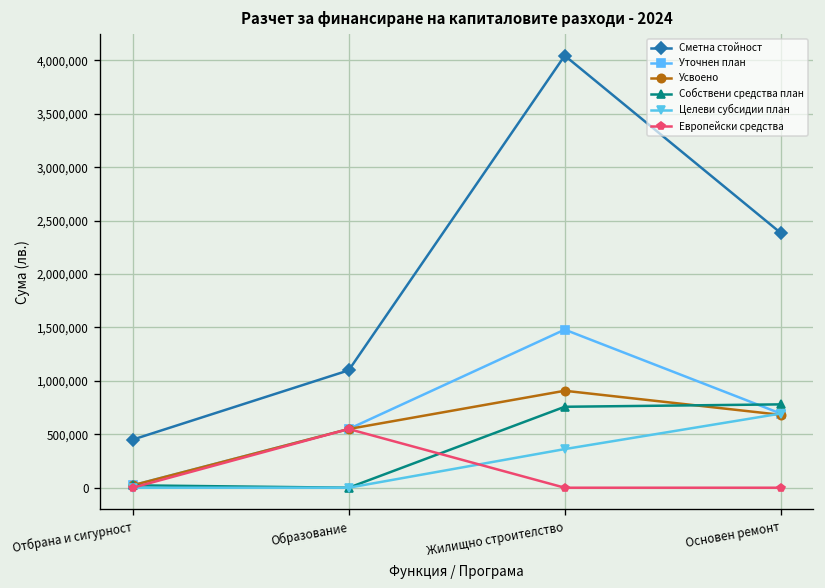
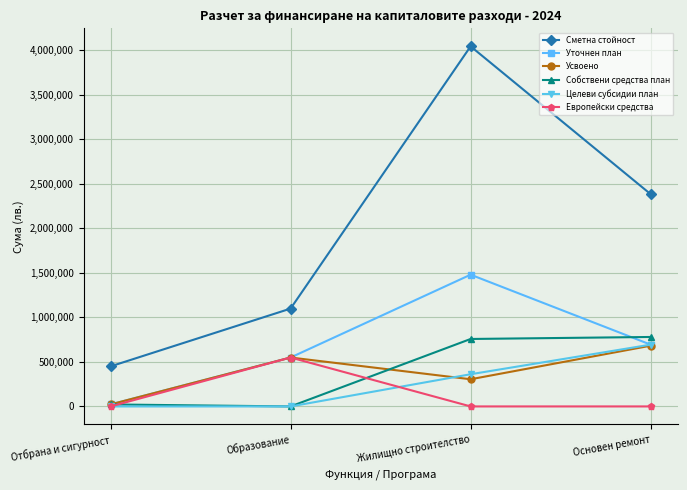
  {
    "Усвоено": {
-     "Жилищно строителство": "900,000"
+     "Жилищно строителство": "300,000"
    },
    "Европейски средства": {
      "Жилищно строителство": "0",
      "Основен ремонт": "0"
    }
  }
